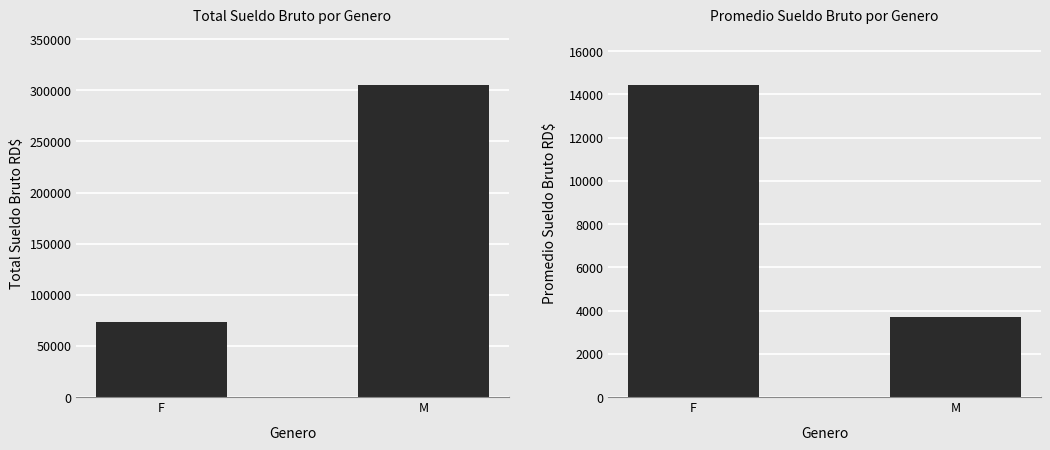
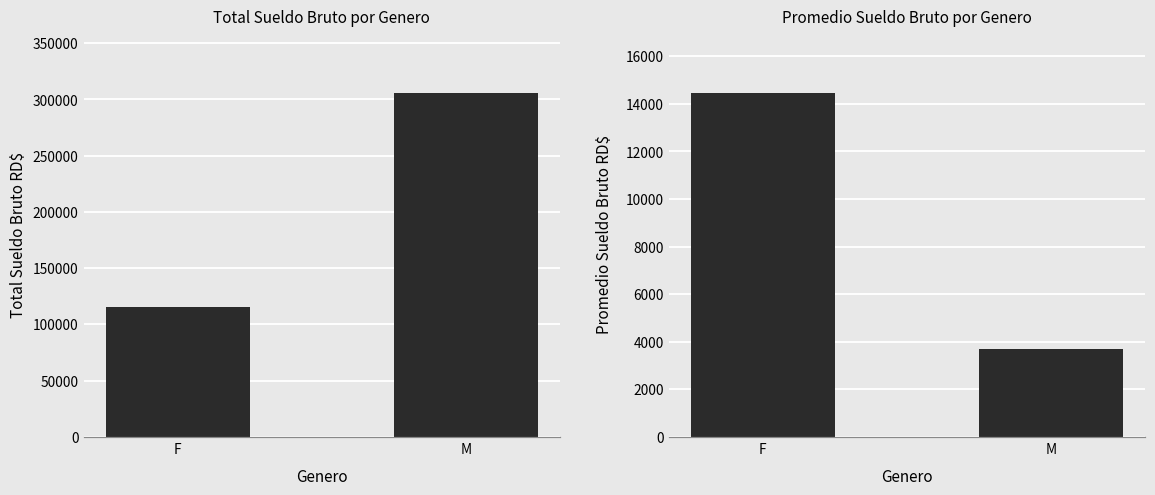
  {
    "Total Sueldo Bruto por Genero": {
-     "F": 74000,
+     "F": 116000,
      "M": 305000
    },
    "Promedio Sueldo Bruto por Genero": {
      "F": 14400,
      "M": 3700
    }
  }
